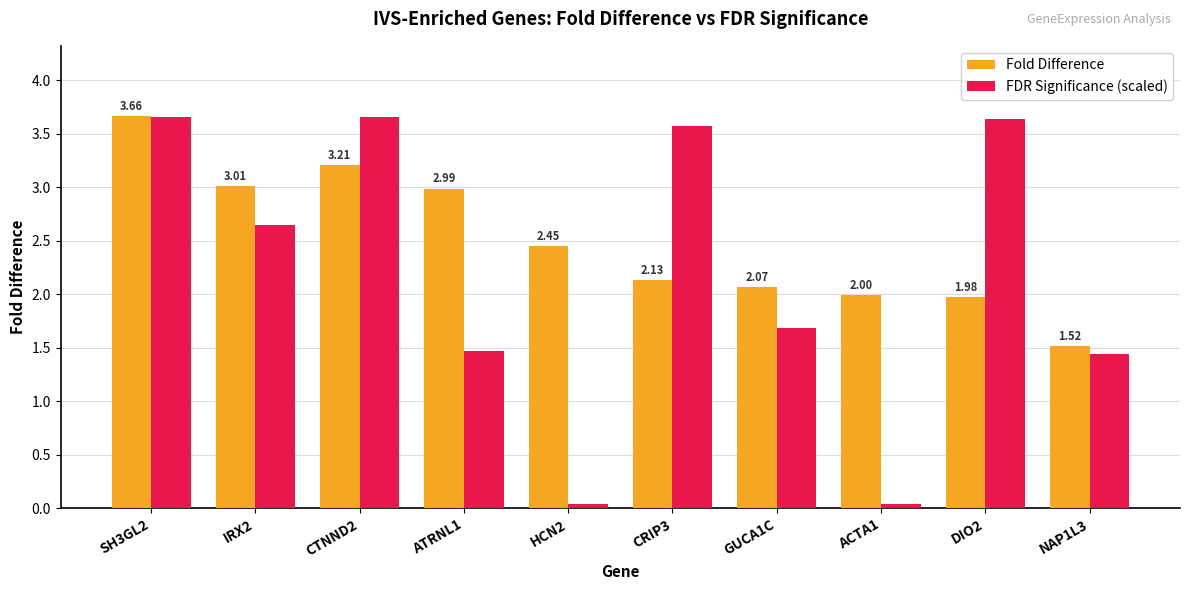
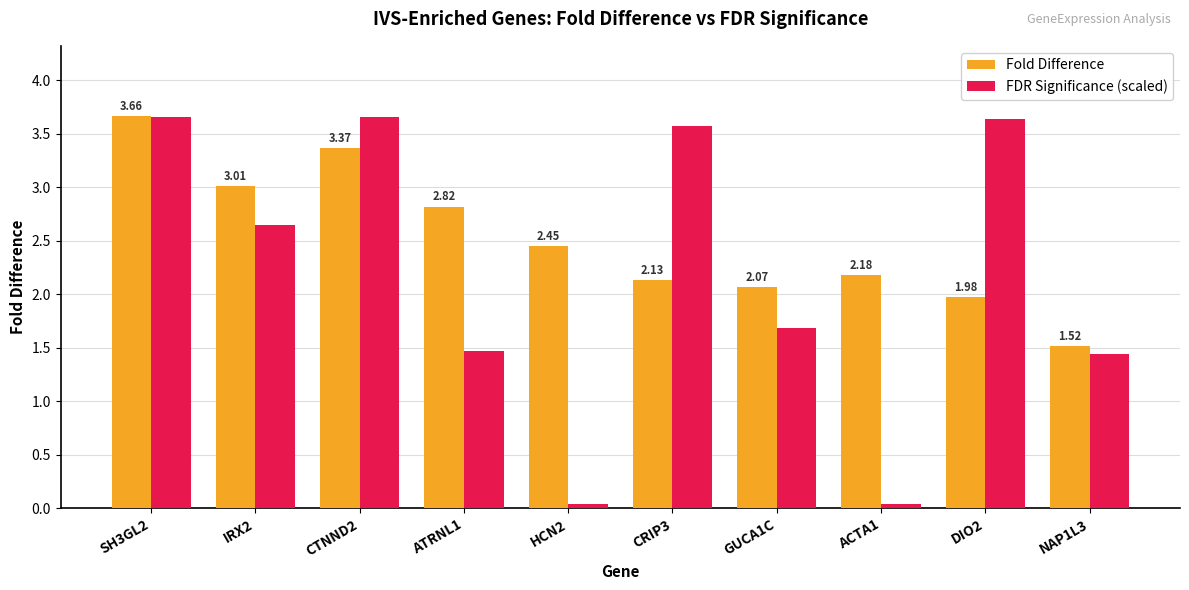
  {
    "Fold Difference": {
      "SH3GL2": 3.66,
      "IRX2": 3.01,
-     "CTNND2": 3.21,
-     "ATRNL1": 2.99,
+     "CTNND2": 3.37,
+     "ATRNL1": 2.82,
      "HCN2": 2.45,
      "CRIP3": 2.13,
      "GUCA1C": 2.07,
-     "ACTA1": 2.00,
+     "ACTA1": 2.18,
      "DIO2": 1.98,
      "NAP1L3": 1.52
    },
    "FDR Significance (scaled)": {
      "SH3GL2": 3.66,
      "IRX2": 2.65,
      "CTNND2": 3.65,
      "ATRNL1": 1.47,
      "HCN2": 0.04,
      "CRIP3": 3.57,
      "GUCA1C": 1.69,
      "ACTA1": 0.04,
      "DIO2": 3.64,
      "NAP1L3": 1.44
    }
  }
